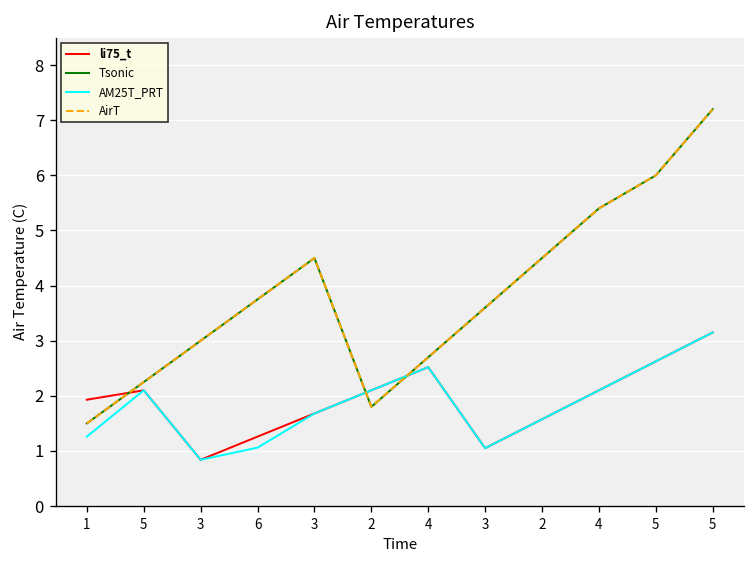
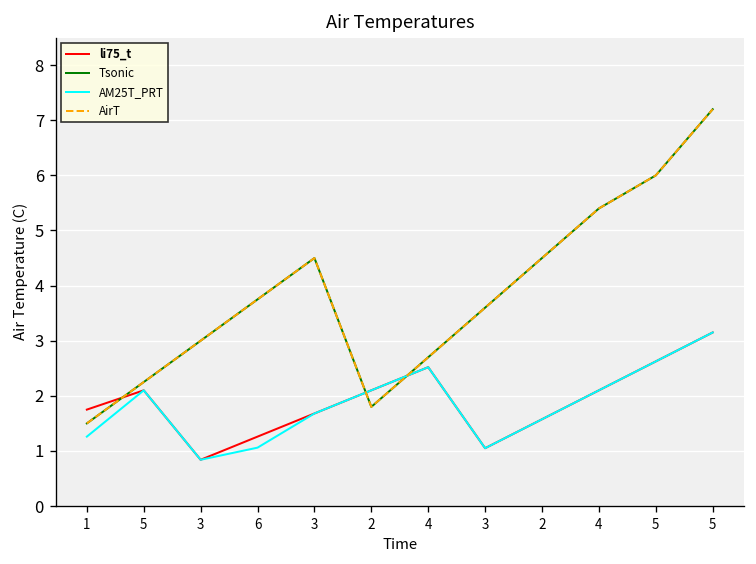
  {
    "li75_t": {
-     "1": 1.9,
+     "1": 1.8,
      "6": 1.3
    },
    "AirT": {
      "1": 1.5,
      "6": 3.8
    },
    "AM25T_PRT": {
      "1": 1.3,
      "6": 1.1
    }
  }
